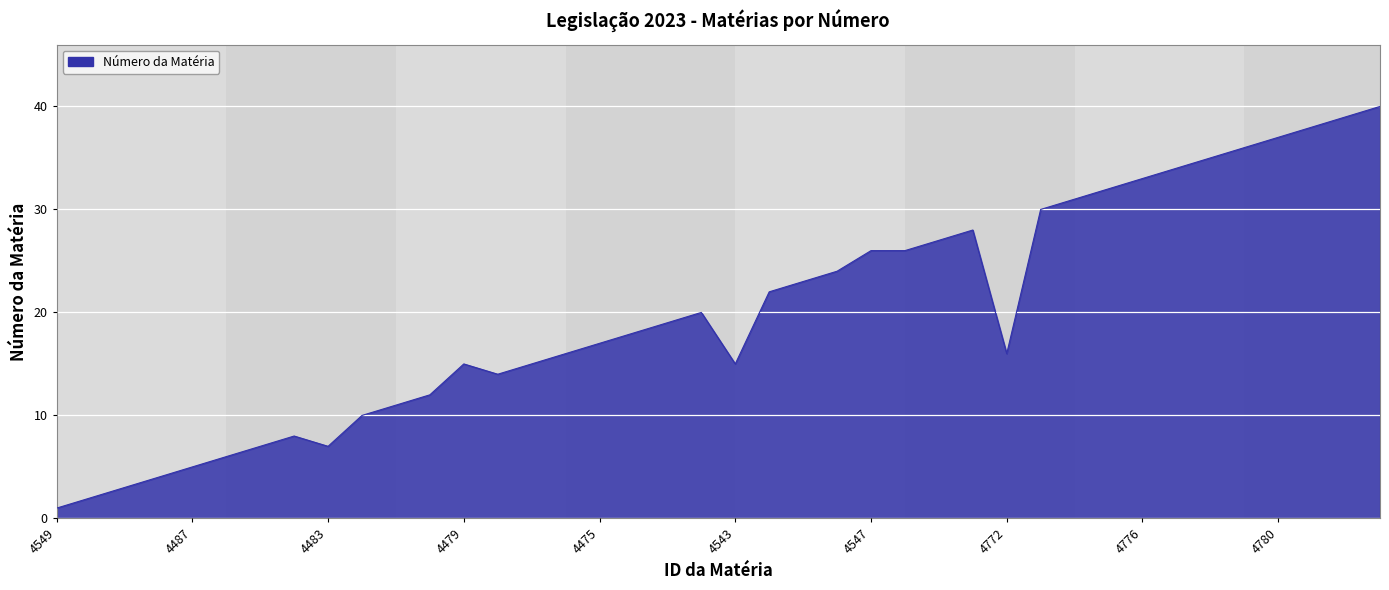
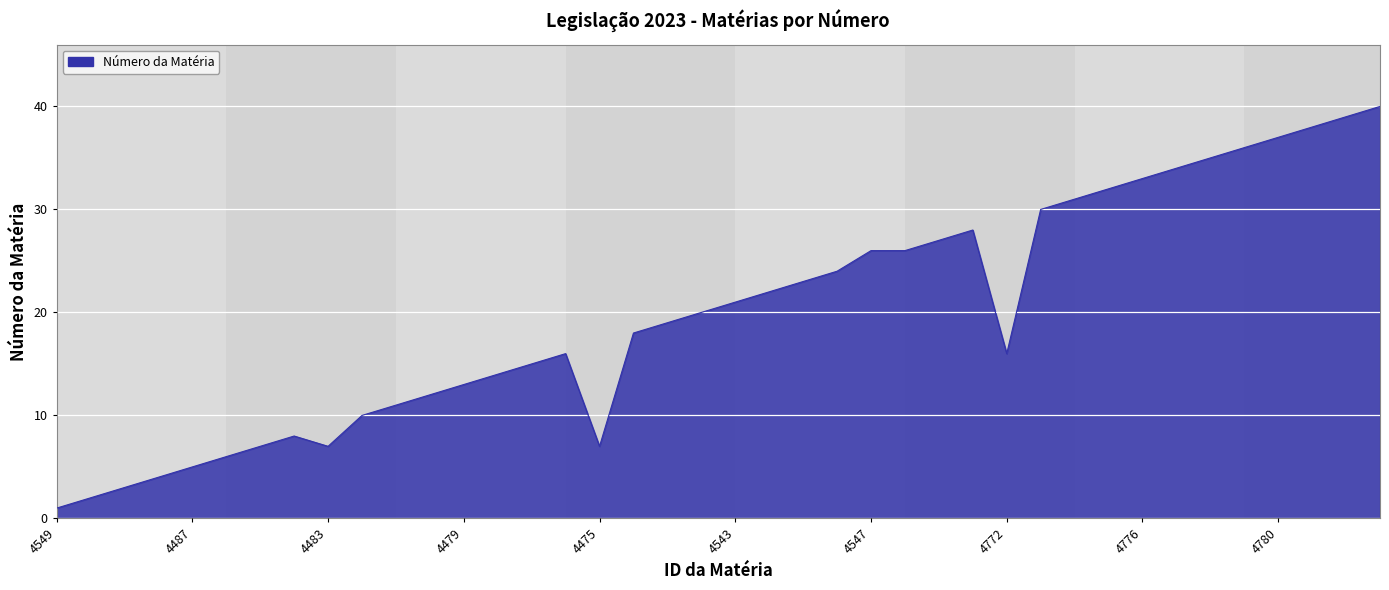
  {
    "4549": 1,
    "4487": 5,
    "4483": 7,
-   "4479": 15,
-   "4475": 17,
-   "4543": 15,
+   "4479": 13,
+   "4475": 7,
+   "4543": 21,
    "4547": 26,
    "4772": 16,
    "4776": 33,
    "4780": 37
  }
